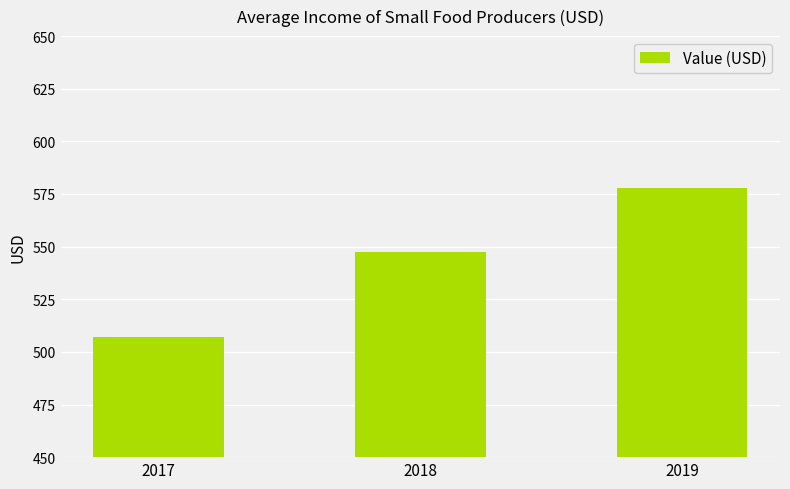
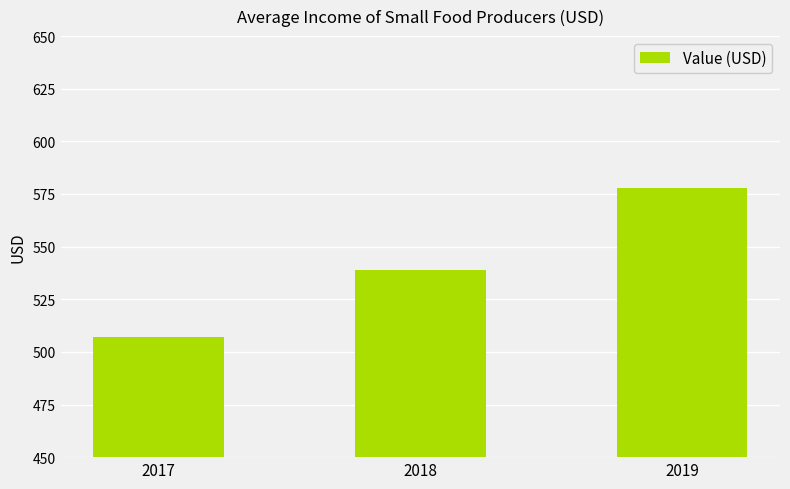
  {
    "2017": 507,
-   "2018": 547,
+   "2018": 539,
    "2019": 578
  }
